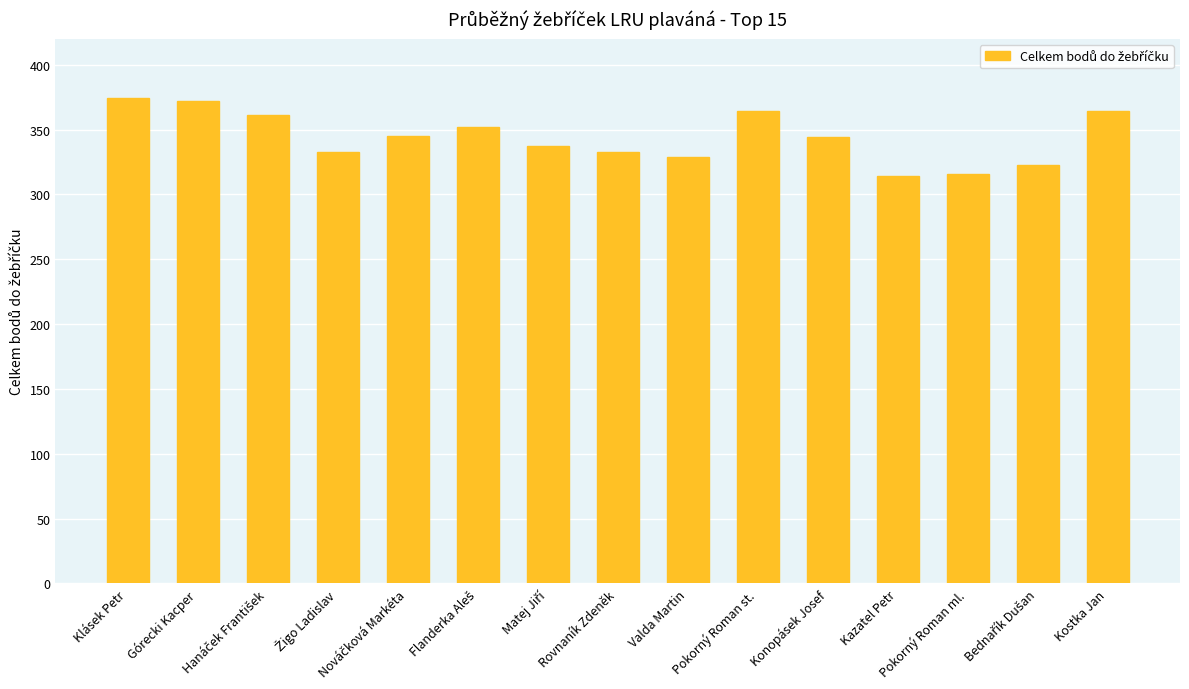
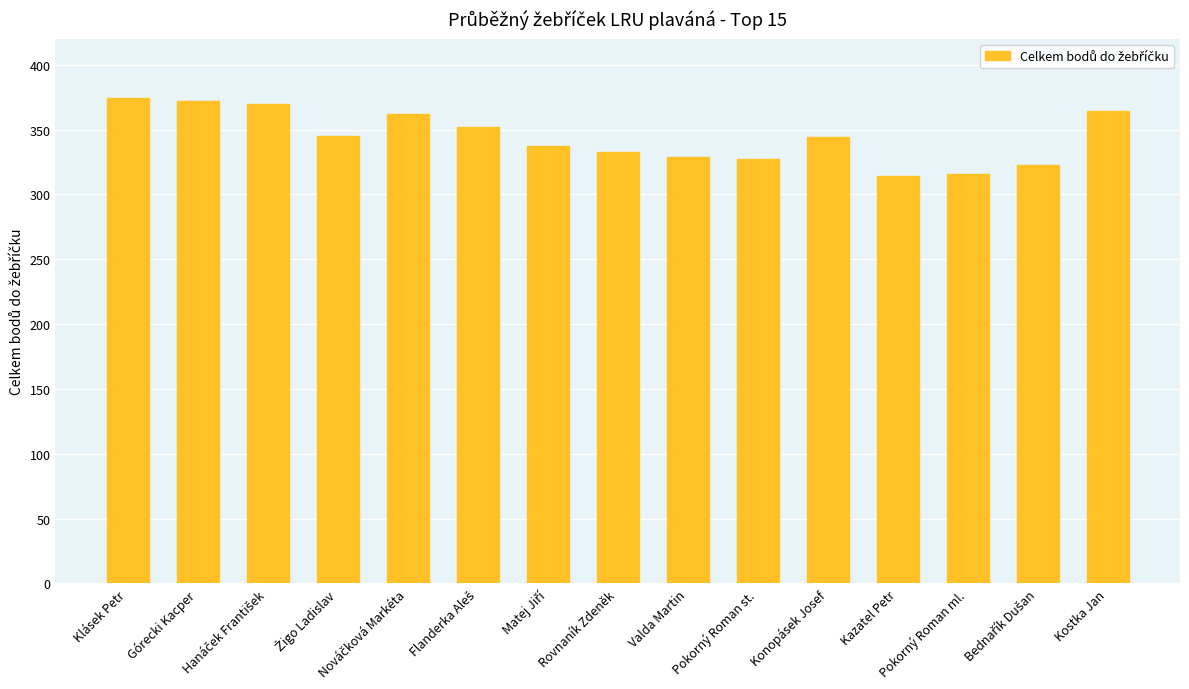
  {
    "Klásek Petr": 374,
    "Górecki Kacper": 372,
-   "Hanáček František": 361,
-   "Žigo Ladislav": 333,
-   "Nováčková Markéta": 345,
+   "Hanáček František": 370,
+   "Žigo Ladislav": 345,
+   "Nováčková Markéta": 362,
    "Flanderka Aleš": 352,
    "Matej Jiří": 337,
    "Rovnaník Zdeněk": 333,
    "Valda Martin": 329,
-   "Pokorný Roman st.": 364,
+   "Pokorný Roman st.": 327,
    "Konopásek Josef": 344,
    "Kazatel Petr": 314,
    "Pokorný Roman ml.": 316,
    "Bednařík Dušan": 323,
    "Kostka Jan": 364
  }
